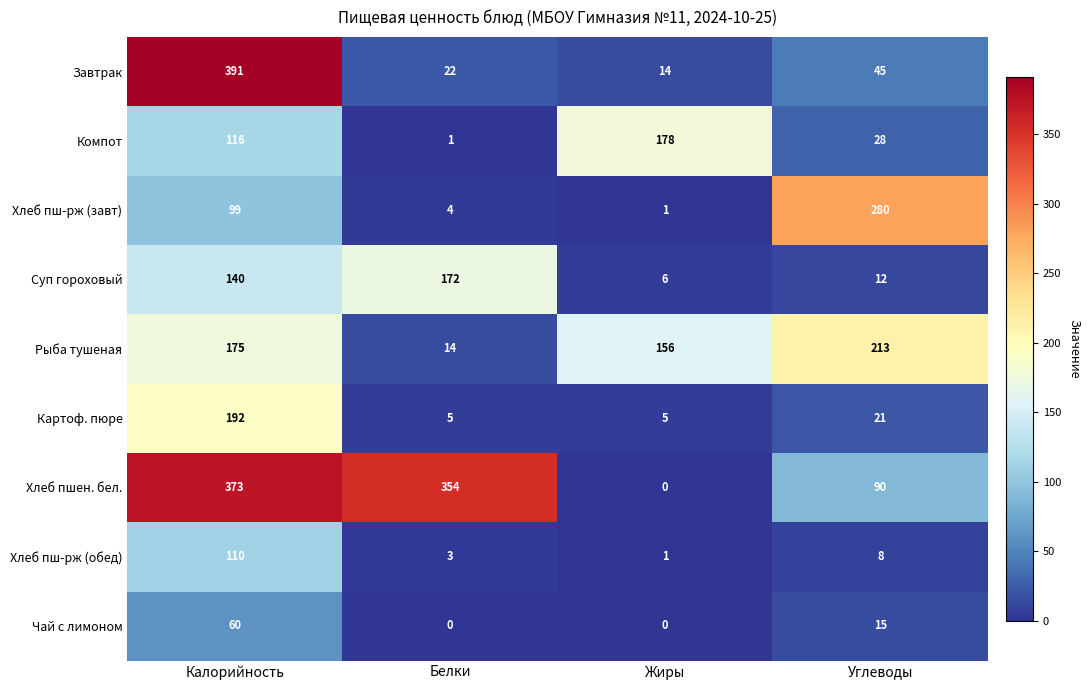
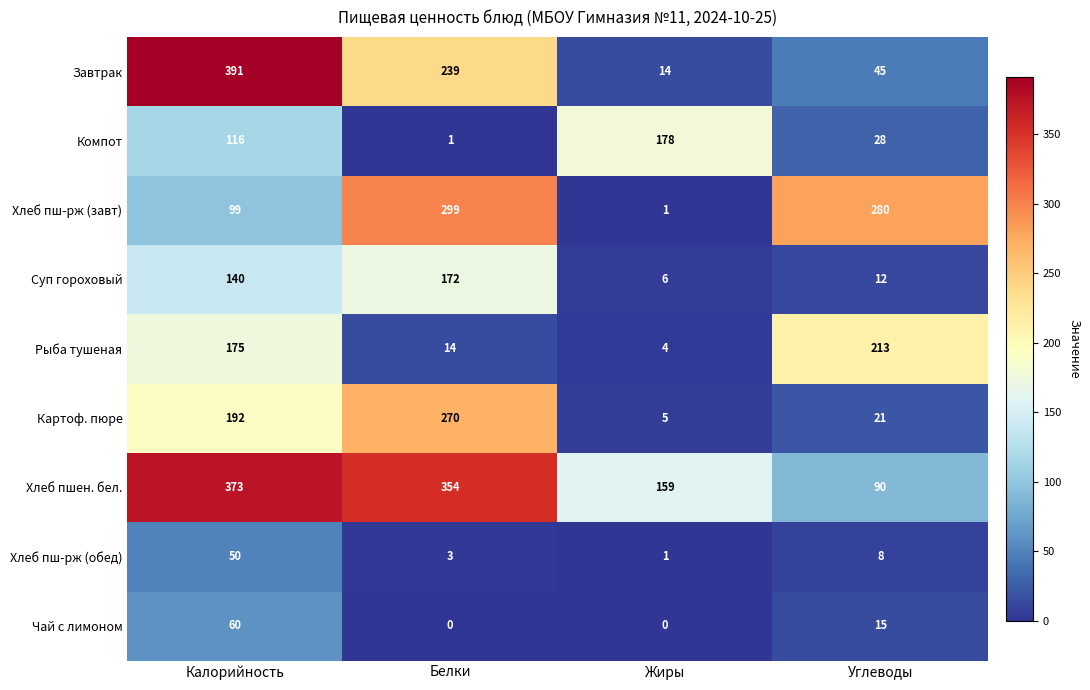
  {
    "Завтрак": {
      "Калорийность": 391,
-     "Белки": 22,
+     "Белки": 239,
      "Жиры": 14,
      "Углеводы": 45
    },
    "Компот": {
      "Калорийность": 116,
      "Белки": 1,
      "Жиры": 178,
      "Углеводы": 28
    },
    "Хлеб пш-рж (завт)": {
      "Калорийность": 99,
-     "Белки": 4,
+     "Белки": 299,
      "Жиры": 1,
      "Углеводы": 280
    },
    "Суп гороховый": {
      "Калорийность": 140,
      "Белки": 172,
      "Жиры": 6,
      "Углеводы": 12
    },
    "Рыба тушеная": {
      "Калорийность": 175,
      "Белки": 14,
-     "Жиры": 156,
+     "Жиры": 4,
      "Углеводы": 213
    },
    "Картоф. пюре": {
      "Калорийность": 192,
-     "Белки": 5,
+     "Белки": 270,
      "Жиры": 5,
      "Углеводы": 21
    },
    "Хлеб пшен. бел.": {
      "Калорийность": 373,
      "Белки": 354,
-     "Жиры": 0,
+     "Жиры": 159,
      "Углеводы": 90
    },
    "Хлеб пш-рж (обед)": {
-     "Калорийность": 110,
+     "Калорийность": 50,
      "Белки": 3,
      "Жиры": 1,
      "Углеводы": 8
    },
    "Чай с лимоном": {
      "Калорийность": 60,
      "Белки": 0,
      "Жиры": 0,
      "Углеводы": 15
    }
  }
